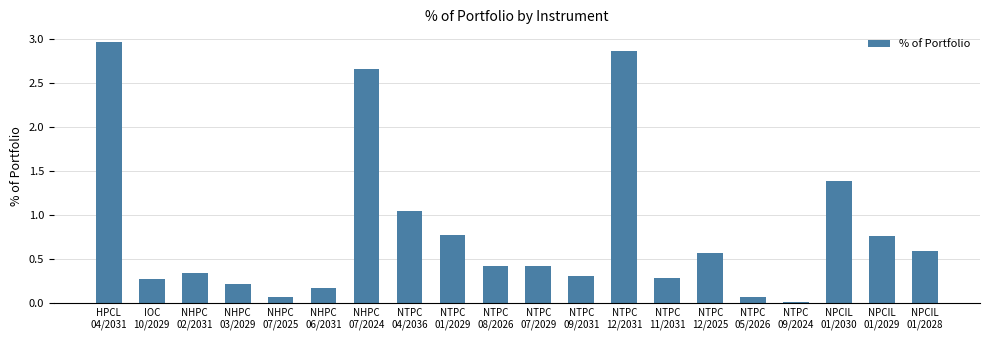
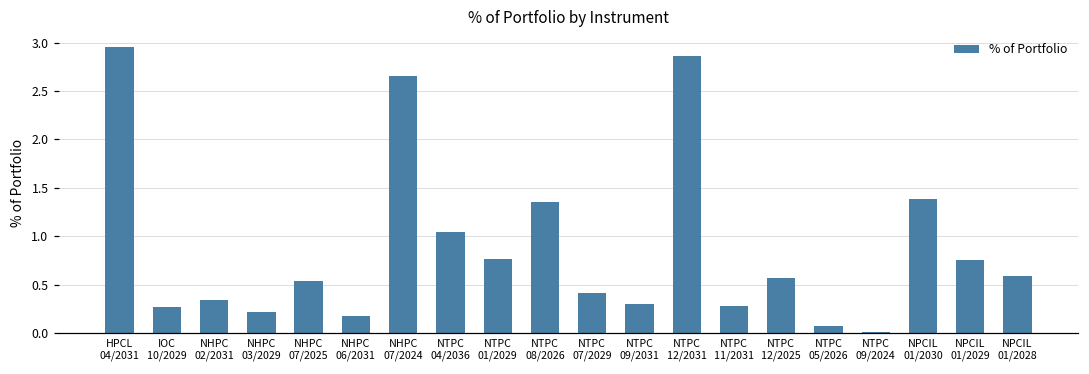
  {
    "HPCL 04/2031": 3.0,
    "IOC 10/2029": 0.3,
    "NHPC 02/2031": 0.3,
    "NHPC 03/2029": 0.2,
-   "NHPC 07/2025": 0.1,
+   "NHPC 07/2025": 0.5,
    "NHPC 06/2031": 0.2,
    "NHPC 07/2024": 2.7,
    "NTPC 04/2036": 1.0,
    "NTPC 01/2029": 0.8,
-   "NTPC 08/2026": 0.4,
+   "NTPC 08/2026": 1.4,
    "NTPC 07/2029": 0.4,
    "NTPC 09/2031": 0.3,
    "NTPC 12/2031": 2.9,
    "NTPC 11/2031": 0.3,
    "NTPC 12/2025": 0.6,
    "NTPC 05/2026": 0.1,
    "NPCIL 01/2030": 1.4,
    "NPCIL 01/2029": 0.8,
    "NPCIL 01/2028": 0.6
  }
